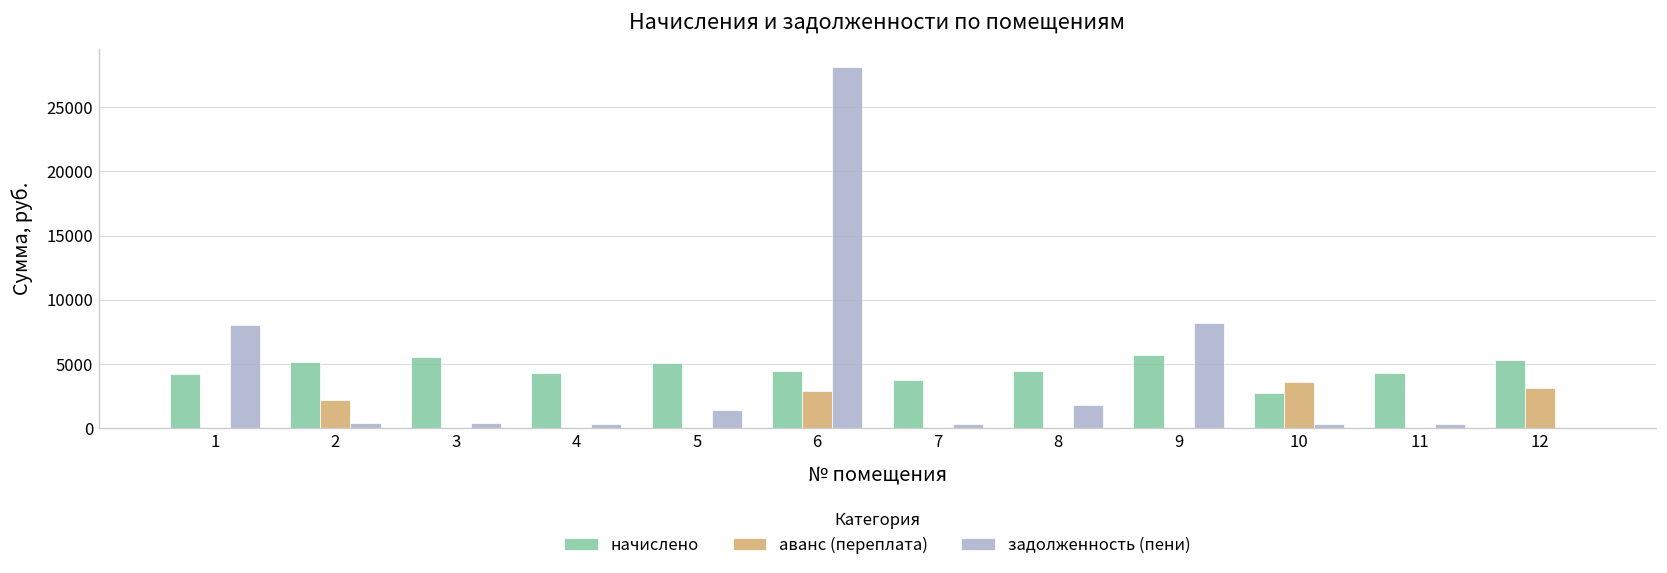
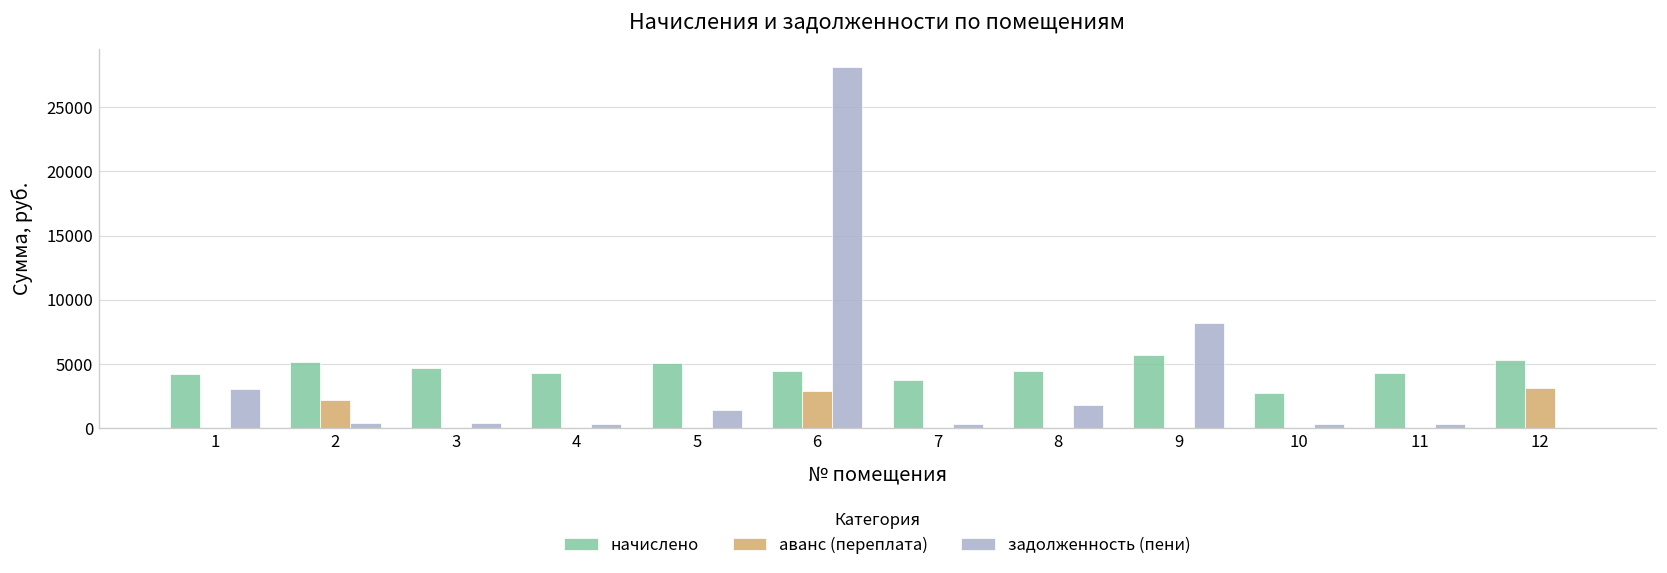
  {
    "начислено": {
      "1": 4200,
      "2": 5100,
-     "3": 5600,
+     "3": 4600,
      "4": 4300,
      "5": 5100,
      "6": 4500,
      "7": 3800,
      "8": 4400,
      "9": 5700,
      "10": 2800,
      "11": 4300,
      "12": 5300
    },
    "аванс (переплата)": {
      "1": 0,
      "2": 2200,
      "3": 0,
      "4": 0,
      "5": 0,
      "6": 2900,
      "7": 0,
      "8": 0,
      "9": 0,
-     "10": 3600,
+     "10": 0,
      "11": 0,
      "12": 3100
    },
    "задолженность (пени)": {
-     "1": 8000,
+     "1": 3100,
      "2": 400,
      "3": 400,
      "4": 400,
      "5": 1400,
      "6": 28200,
      "7": 300,
      "8": 1800,
      "9": 8200,
      "10": 300,
      "11": 400,
      "12": 0
    }
  }
